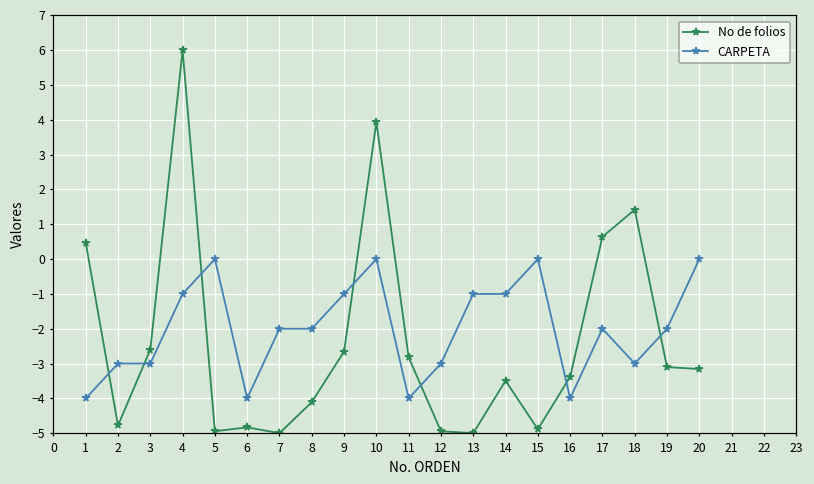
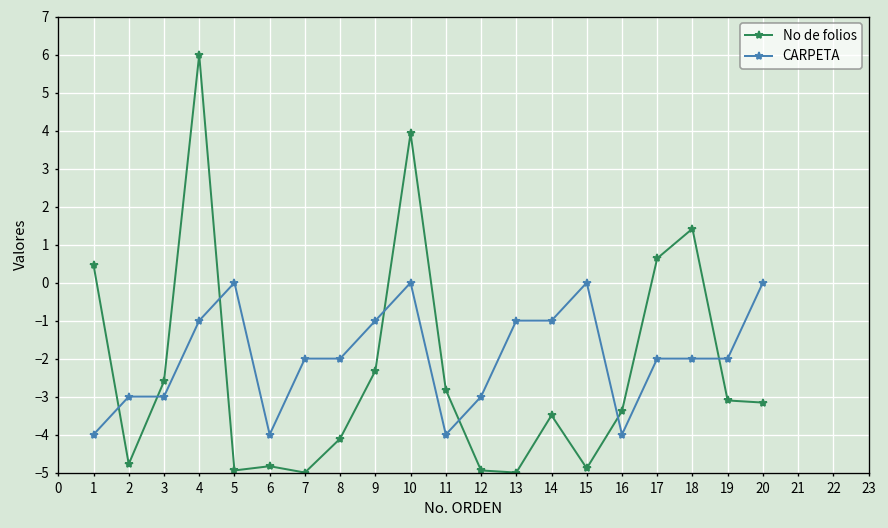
  {
    "No de folios": {
      "1": 0.5,
      "2": -4.8,
      "3": -2.6,
      "4": 6.0,
      "5": -4.9,
      "6": -4.8,
      "7": -5.0,
      "8": -4.1,
-     "9": -2.7,
+     "9": -2.3,
      "10": 3.9,
      "11": -2.8,
      "12": -4.9,
      "13": -5.0,
      "14": -3.5,
      "15": -4.9,
      "16": -3.4,
      "17": 0.6,
      "18": 1.4,
      "19": -3.1,
      "20": -3.2
    },
    "CARPETA": {
      "1": -4.0,
      "2": -3.0,
      "3": -3.0,
      "4": -1.0,
      "5": 0.0,
      "6": -4.0,
      "7": -2.0,
      "8": -2.0,
      "9": -1.0,
      "10": 0.0,
      "11": -4.0,
      "12": -3.0,
      "13": -1.0,
      "14": -1.0,
      "15": 0.0,
      "16": -4.0,
      "17": -2.0,
-     "18": -3.0,
+     "18": -2.0,
      "19": -2.0,
      "20": 0.0
    }
  }
